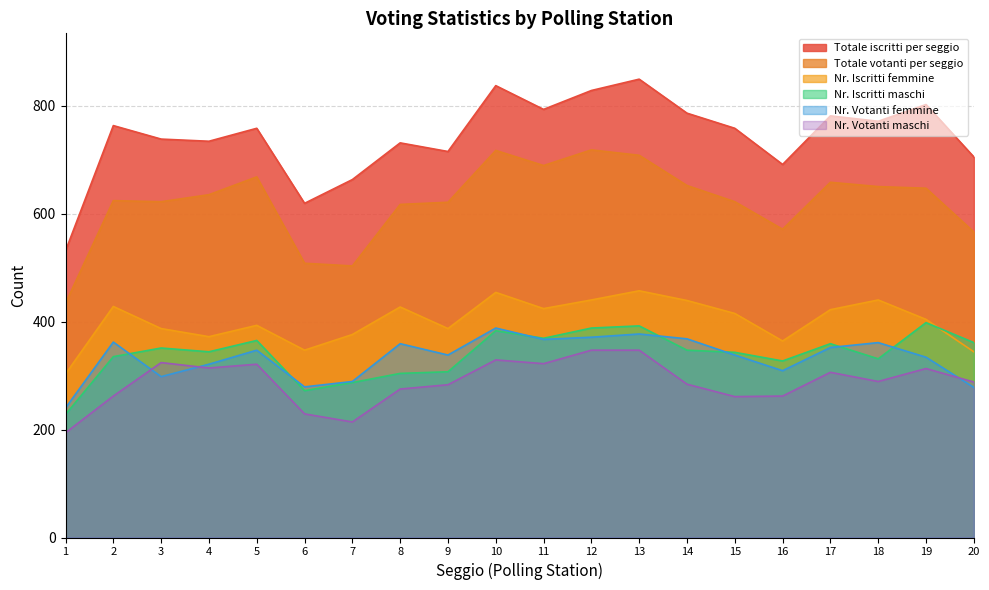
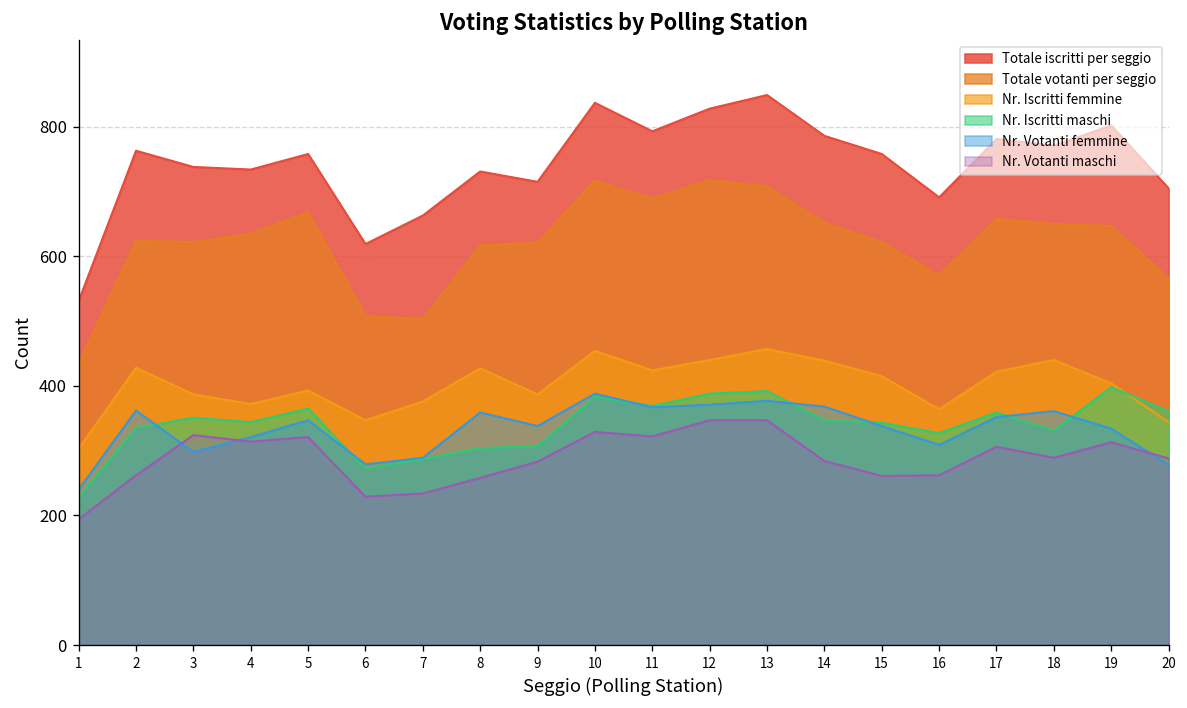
  {
    "Nr. Iscritti maschi": {
      "1": 230,
      "2": 340,
      "3": 350,
      "4": 340,
      "5": 370,
      "6": 270,
      "8": 300,
      "9": 310,
      "10": 380,
      "12": 390,
      "13": 390,
      "14": 350,
      "15": 340,
      "16": 330,
      "17": 360,
      "18": 330,
      "19": 400,
      "20": 360
    },
    "Nr. Votanti femmine": {
      "1": 240,
      "2": 360,
      "3": 300,
      "4": 320,
      "5": 350,
      "6": 280,
      "8": 360,
      "9": 340,
      "10": 390,
      "12": 370,
      "13": 380,
      "14": 370,
      "15": 340,
      "16": 310,
      "17": 350,
      "18": 360,
      "19": 330,
      "20": 280
    },
    "Nr. Votanti maschi": {
      "1": 190,
      "2": 260,
      "3": 320,
      "4": 310,
      "5": 320,
      "6": 230,
-     "7": 210,
-     "8": 280,
+     "7": 230,
+     "8": 260,
      "9": 280,
      "10": 330,
      "11": 320,
      "12": 350,
      "13": 350,
      "14": 280,
      "15": 260,
      "16": 260,
      "17": 310,
      "18": 290,
      "19": 310,
      "20": 290
    }
  }
